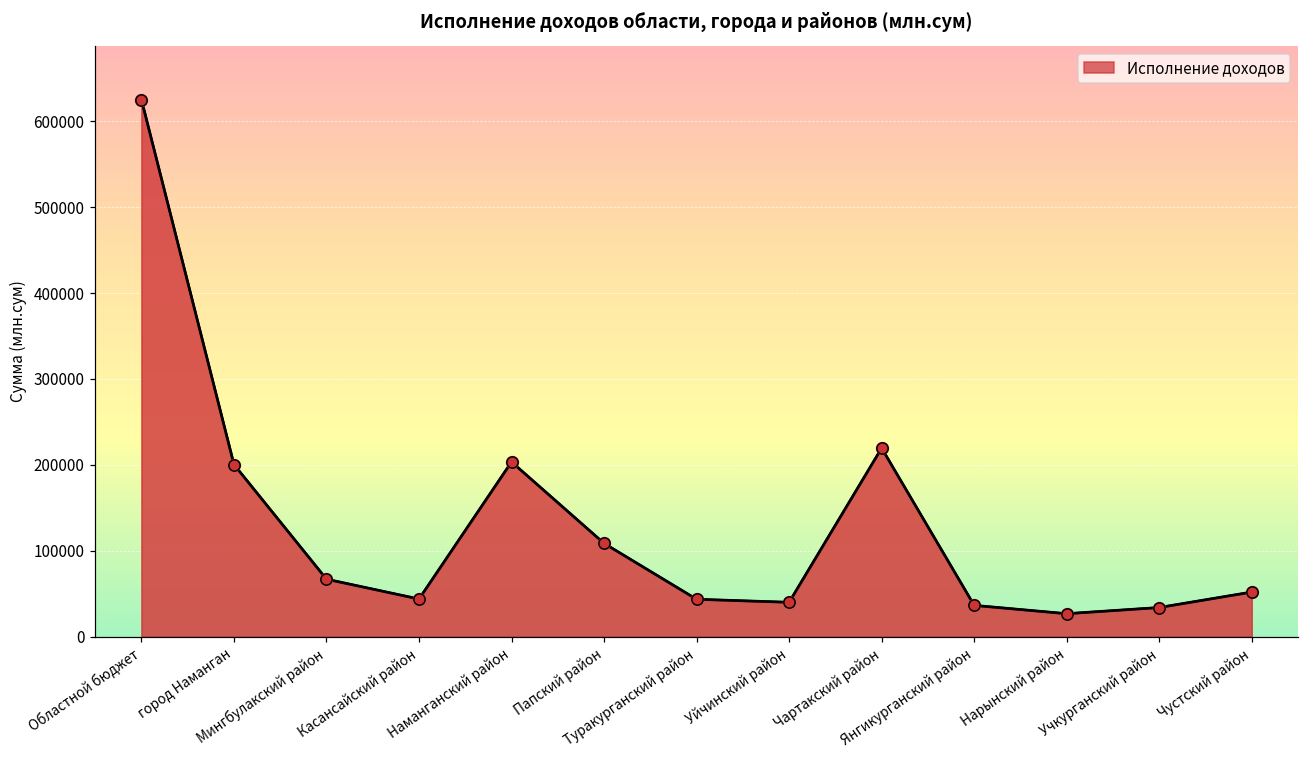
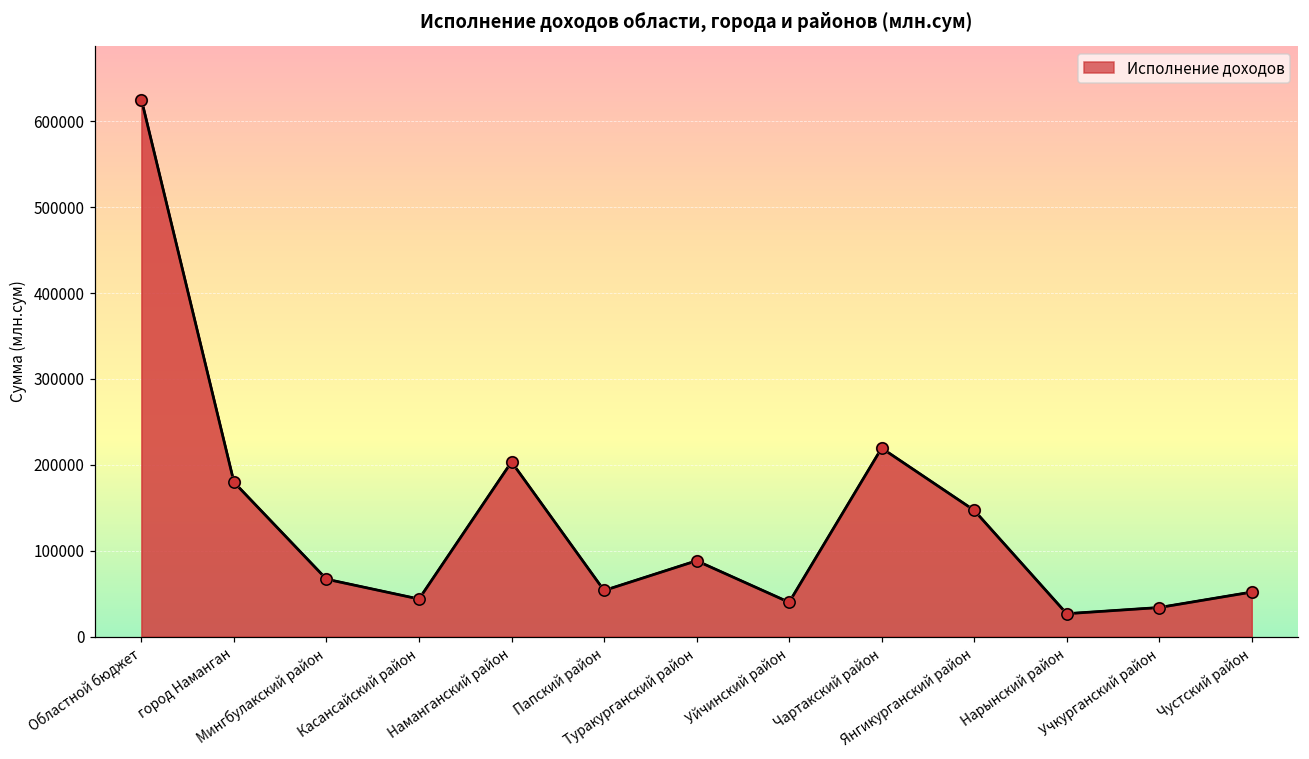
  {
    "Областной бюджет": 630000,
-   "город Наманган": 200000,
+   "город Наманган": 180000,
    "Мингбулакский район": 70000,
    "Касансайский район": 40000,
    "Наманганский район": 200000,
-   "Папский район": 110000,
-   "Туракурганский район": 40000,
+   "Папский район": 50000,
+   "Туракурганский район": 90000,
    "Уйчинский район": 40000,
    "Чартакский район": 220000,
-   "Янгикурганский район": 40000,
+   "Янгикурганский район": 150000,
    "Нарынский район": 30000,
    "Учкурганский район": 30000,
    "Чустский район": 50000
  }
